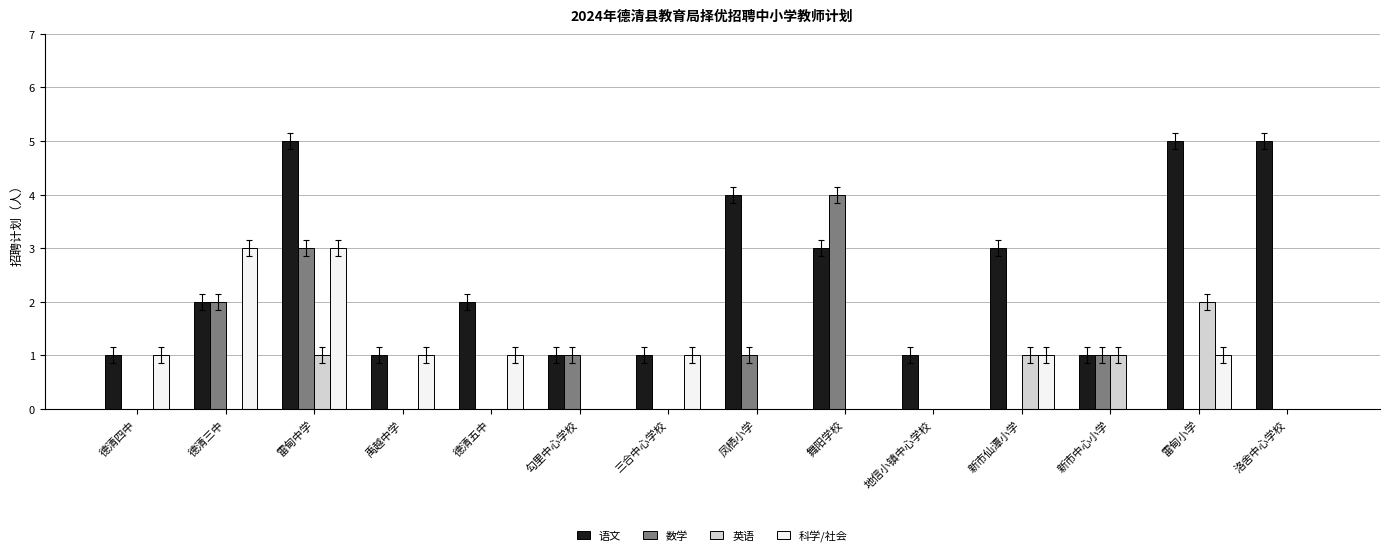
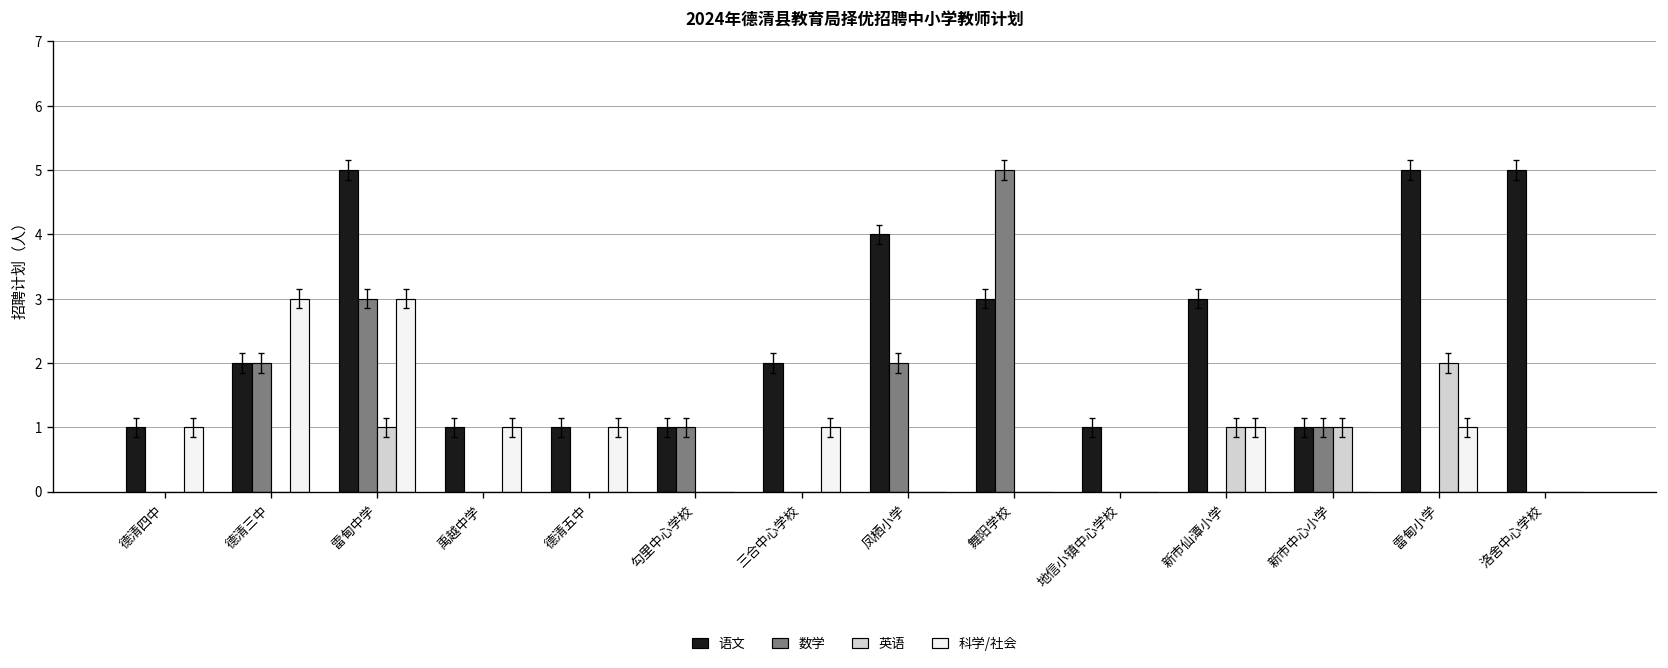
  {
    "语文": {
      "德清四中": 1,
      "德清三中": 2,
      "雷甸中学": 5,
      "禹越中学": 1,
-     "德清五中": 2,
+     "德清五中": 1,
      "勾里中心学校": 1,
-     "三合中心学校": 1,
+     "三合中心学校": 2,
      "凤栖小学": 4,
      "舞阳学校": 3,
      "地信小镇中心学校": 1,
      "新市仙潭小学": 3,
      "新市中心小学": 1,
      "雷甸小学": 5,
      "洛舍中心学校": 5
    },
    "数学": {
      "德清四中": 0,
      "德清三中": 2,
      "雷甸中学": 3,
      "禹越中学": 0,
      "德清五中": 0,
      "勾里中心学校": 1,
      "三合中心学校": 0,
-     "凤栖小学": 1,
-     "舞阳学校": 4,
+     "凤栖小学": 2,
+     "舞阳学校": 5,
      "地信小镇中心学校": 0,
      "新市仙潭小学": 0,
      "新市中心小学": 1,
      "雷甸小学": 0,
      "洛舍中心学校": 0
    }
  }
